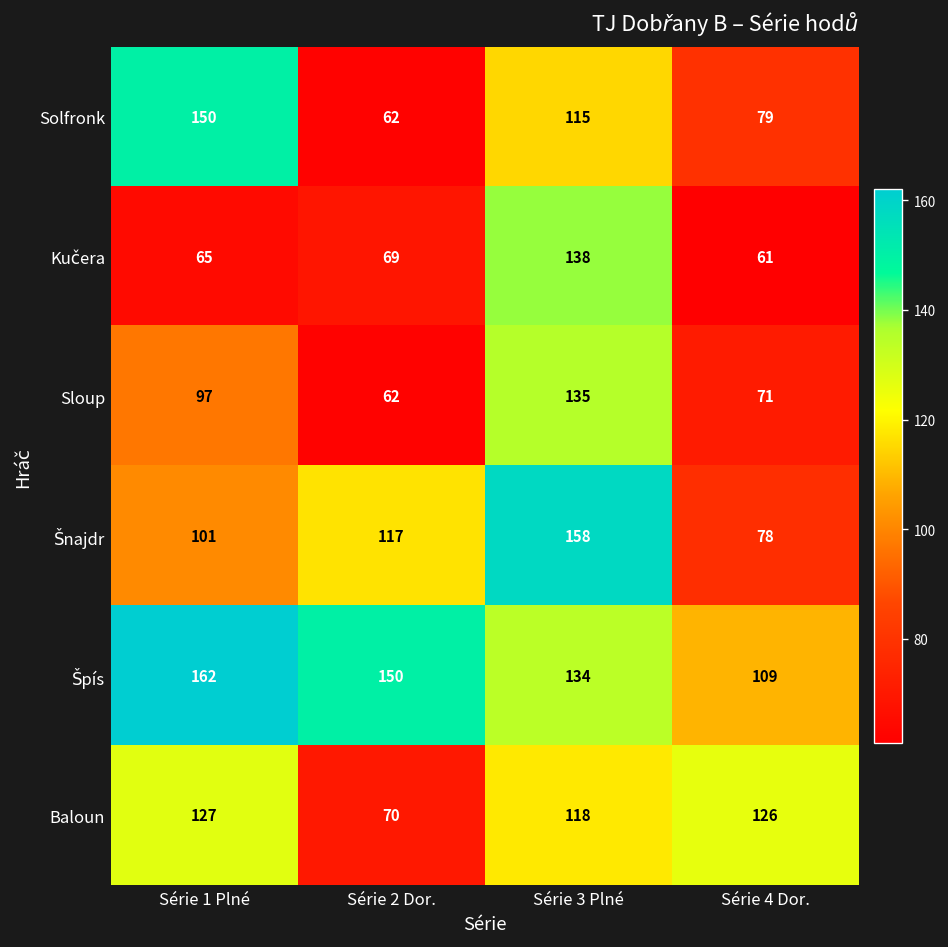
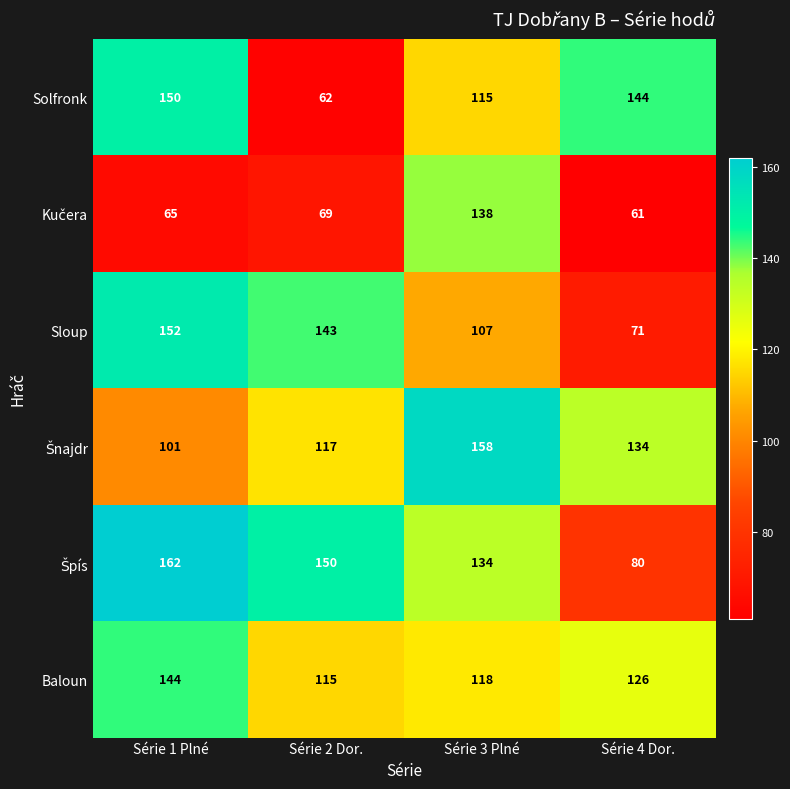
  {
    "Solfronk": {
      "Série 1 Plné": 150,
      "Série 2 Dor.": 62,
      "Série 3 Plné": 115,
-     "Série 4 Dor.": 79
+     "Série 4 Dor.": 144
    },
    "Kučera": {
      "Série 1 Plné": 65,
      "Série 2 Dor.": 69,
      "Série 3 Plné": 138,
      "Série 4 Dor.": 61
    },
    "Sloup": {
-     "Série 1 Plné": 97,
-     "Série 2 Dor.": 62,
-     "Série 3 Plné": 135,
+     "Série 1 Plné": 152,
+     "Série 2 Dor.": 143,
+     "Série 3 Plné": 107,
      "Série 4 Dor.": 71
    },
    "Šnajdr": {
      "Série 1 Plné": 101,
      "Série 2 Dor.": 117,
      "Série 3 Plné": 158,
-     "Série 4 Dor.": 78
+     "Série 4 Dor.": 134
    },
    "Špís": {
      "Série 1 Plné": 162,
      "Série 2 Dor.": 150,
      "Série 3 Plné": 134,
-     "Série 4 Dor.": 109
+     "Série 4 Dor.": 80
    },
    "Baloun": {
-     "Série 1 Plné": 127,
-     "Série 2 Dor.": 70,
+     "Série 1 Plné": 144,
+     "Série 2 Dor.": 115,
      "Série 3 Plné": 118,
      "Série 4 Dor.": 126
    }
  }
